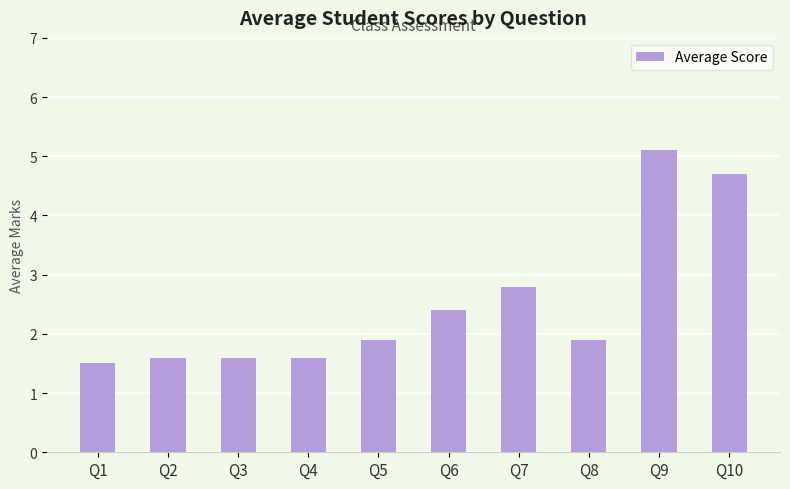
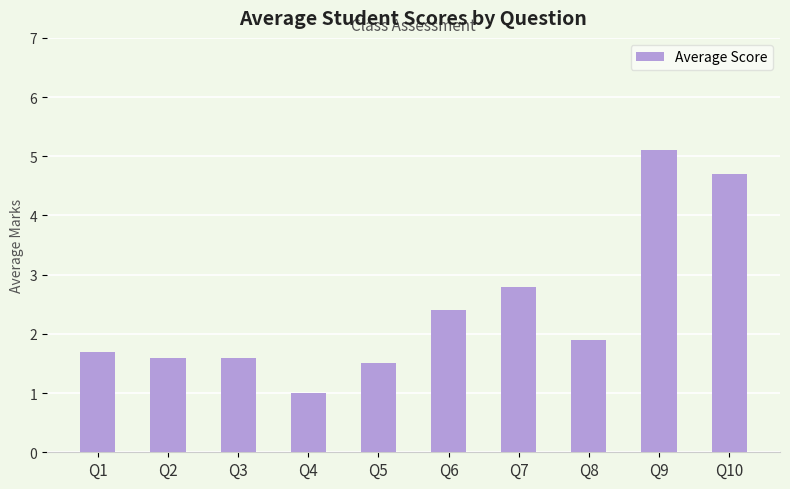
  {
-   "Q1": 1.5,
+   "Q1": 1.7,
    "Q2": 1.6,
    "Q3": 1.6,
-   "Q4": 1.6,
-   "Q5": 1.9,
+   "Q4": 1.0,
+   "Q5": 1.5,
    "Q6": 2.4,
    "Q7": 2.8,
    "Q8": 1.9,
    "Q9": 5.1,
    "Q10": 4.7
  }
